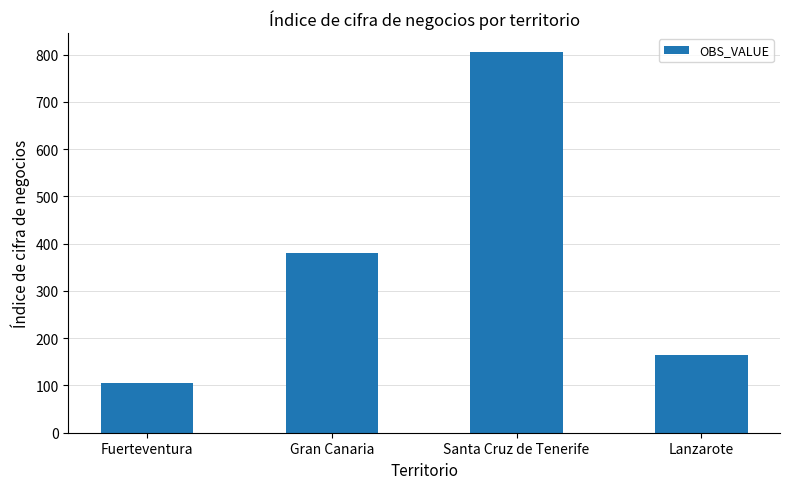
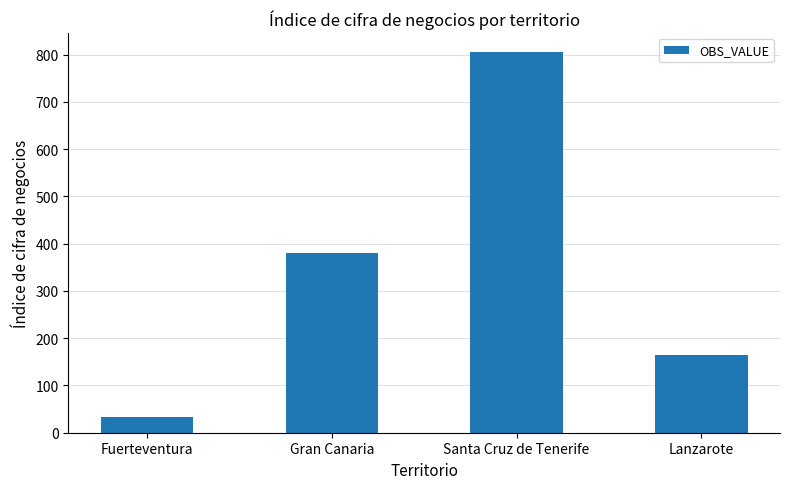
  {
-   "Fuerteventura": 110,
+   "Fuerteventura": 30,
    "Gran Canaria": 380,
    "Santa Cruz de Tenerife": 810,
    "Lanzarote": 160
  }
